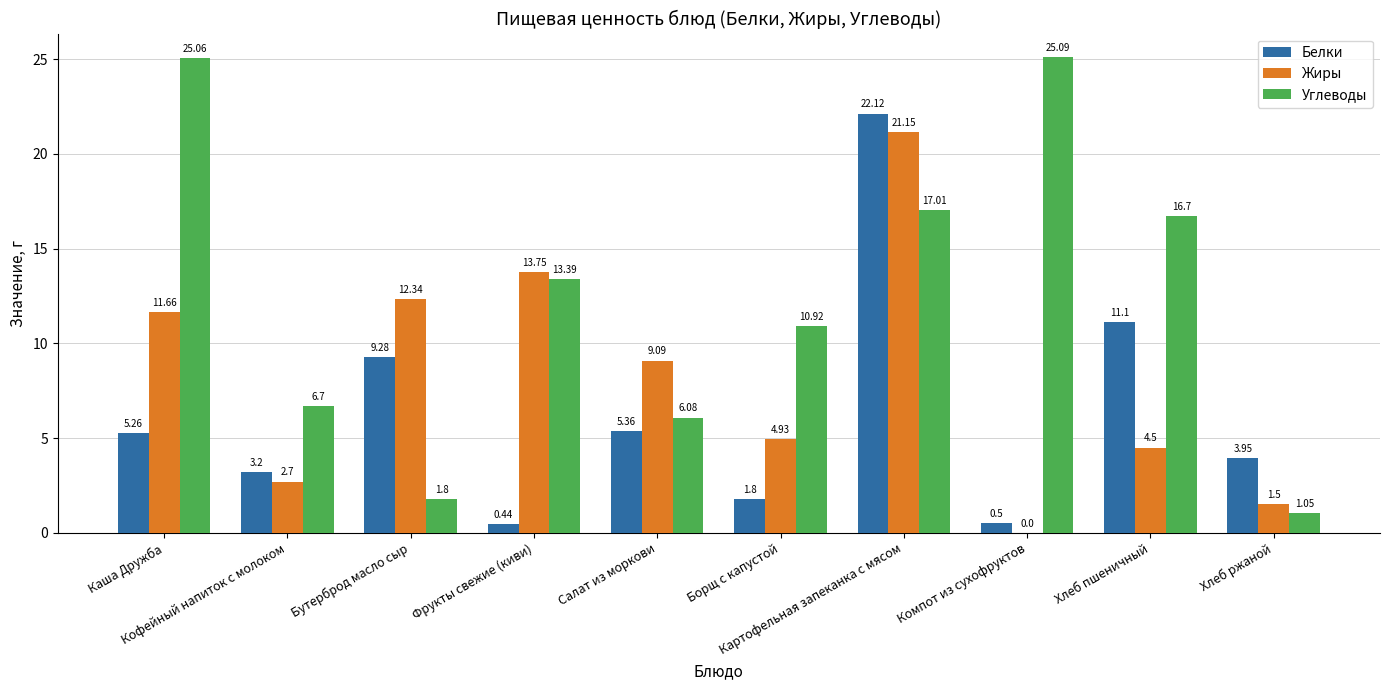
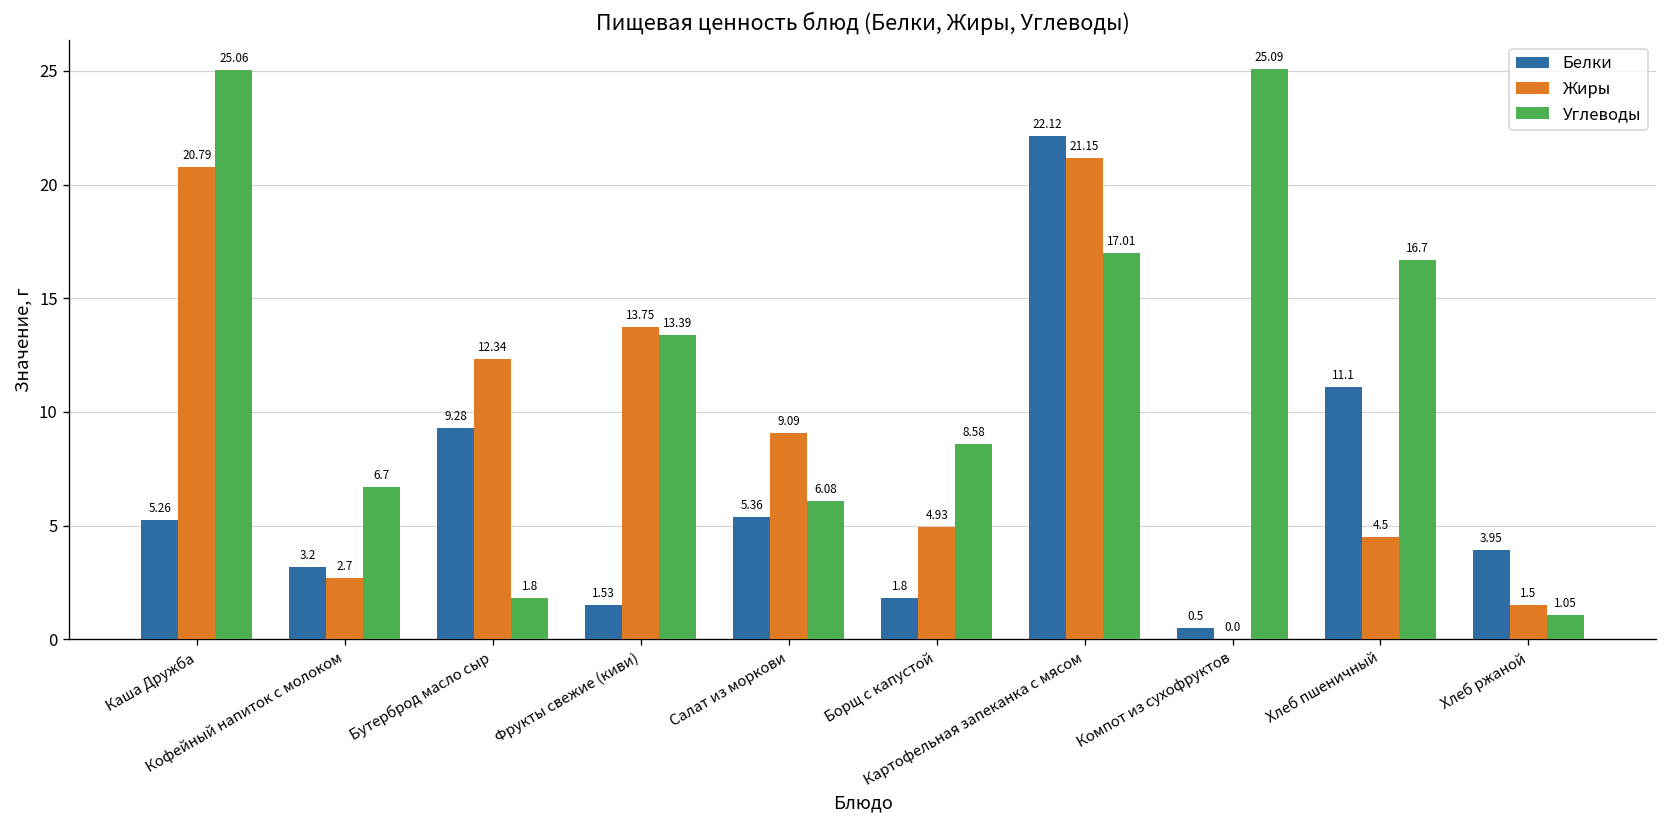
  {
    "Белки": {
      "Каша Дружба": 5.26,
      "Кофейный напиток с молоком": 3.2,
      "Бутерброд масло сыр": 9.28,
-     "Фрукты свежие (киви)": 0.44,
+     "Фрукты свежие (киви)": 1.53,
      "Салат из моркови": 5.36,
      "Борщ с капустой": 1.8,
      "Картофельная запеканка с мясом": 22.12,
      "Компот из сухофруктов": 0.5,
      "Хлеб пшеничный": 11.1,
      "Хлеб ржаной": 3.95
    },
    "Жиры": {
-     "Каша Дружба": 11.66,
+     "Каша Дружба": 20.79,
      "Кофейный напиток с молоком": 2.7,
      "Бутерброд масло сыр": 12.34,
      "Фрукты свежие (киви)": 13.75,
      "Салат из моркови": 9.09,
      "Борщ с капустой": 4.93,
      "Картофельная запеканка с мясом": 21.15,
      "Компот из сухофруктов": 0.0,
      "Хлеб пшеничный": 4.5,
      "Хлеб ржаной": 1.5
    },
    "Углеводы": {
      "Каша Дружба": 25.06,
      "Кофейный напиток с молоком": 6.7,
      "Бутерброд масло сыр": 1.8,
      "Фрукты свежие (киви)": 13.39,
      "Салат из моркови": 6.08,
-     "Борщ с капустой": 10.92,
+     "Борщ с капустой": 8.58,
      "Картофельная запеканка с мясом": 17.01,
      "Компот из сухофруктов": 25.09,
      "Хлеб пшеничный": 16.7,
      "Хлеб ржаной": 1.05
    }
  }
